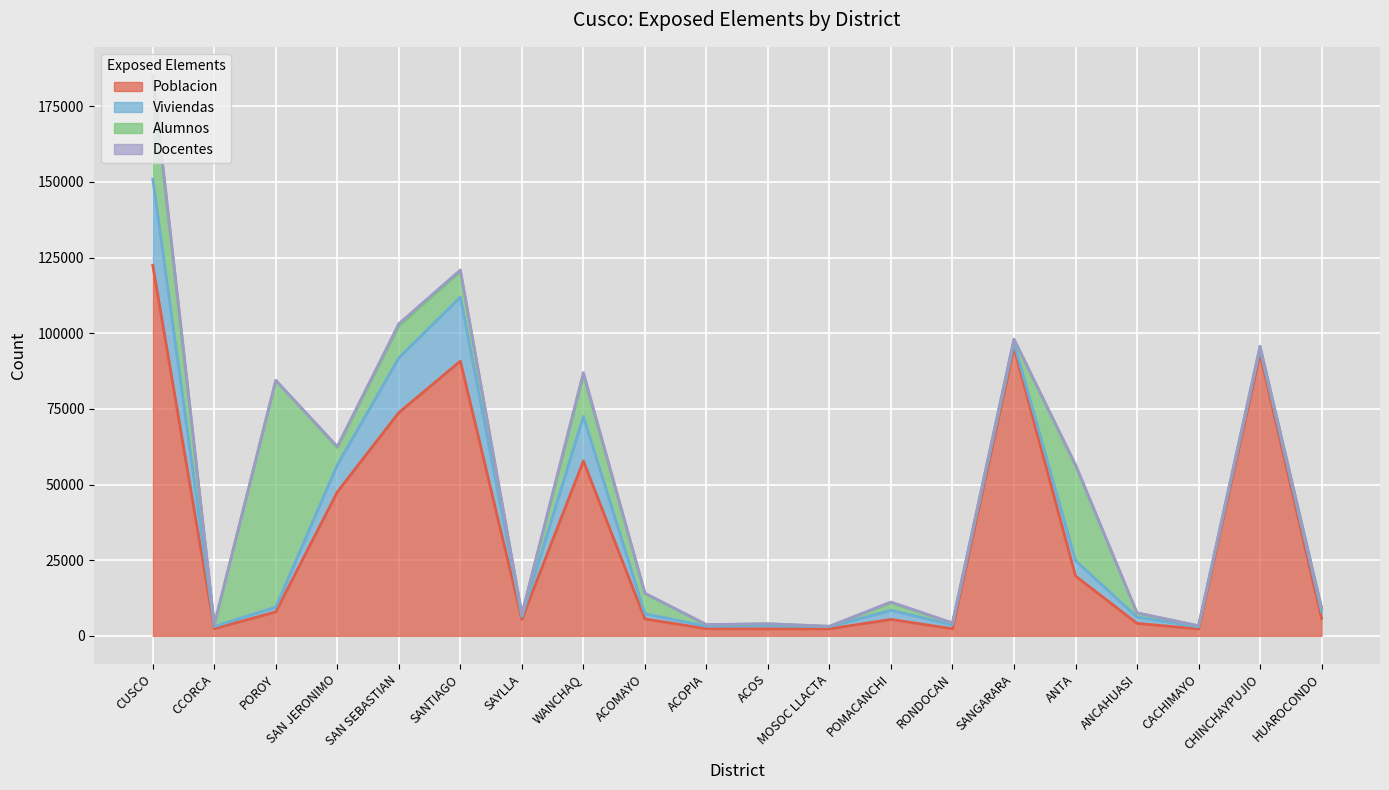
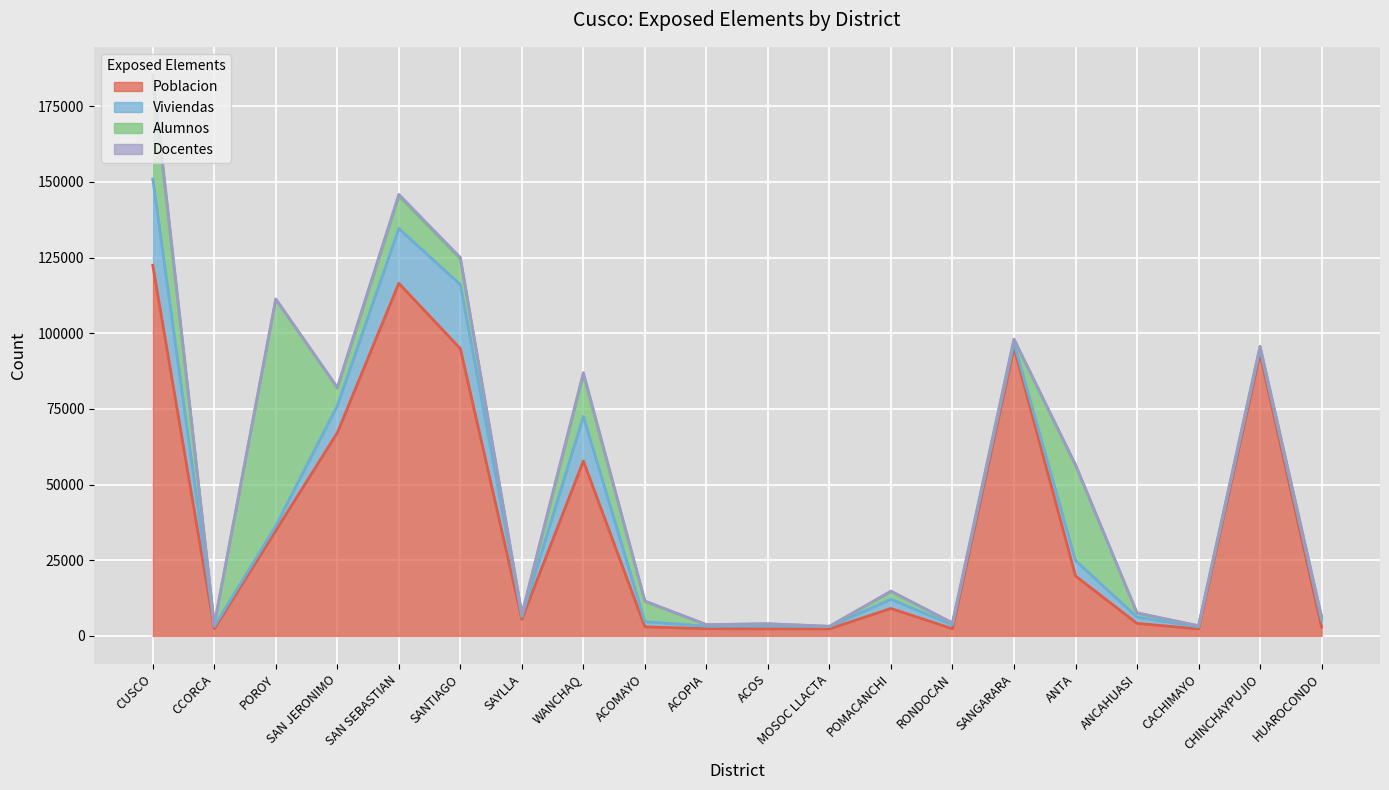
  {
    "Poblacion": {
      "CUSCO": 122000,
-     "POROY": 8000,
-     "SAN JERONIMO": 48000,
-     "SAN SEBASTIAN": 74000,
-     "SANTIAGO": 91000,
+     "POROY": 35000,
+     "SAN JERONIMO": 67000,
+     "SAN SEBASTIAN": 116000,
+     "SANTIAGO": 95000,
      "SAYLLA": 5000,
      "WANCHAQ": 58000,
-     "ACOMAYO": 6000,
+     "ACOMAYO": 3000,
      "ACOS": 2000,
-     "POMACANCHI": 5000,
+     "POMACANCHI": 9000,
      "RONDOCAN": 2000,
      "SANGARARA": 95000,
      "ANTA": 20000,
      "ANCAHUASI": 4000,
      "CHINCHAYPUJIO": 93000,
-     "HUAROCONDO": 6000
+     "HUAROCONDO": 3000
    }
  }
